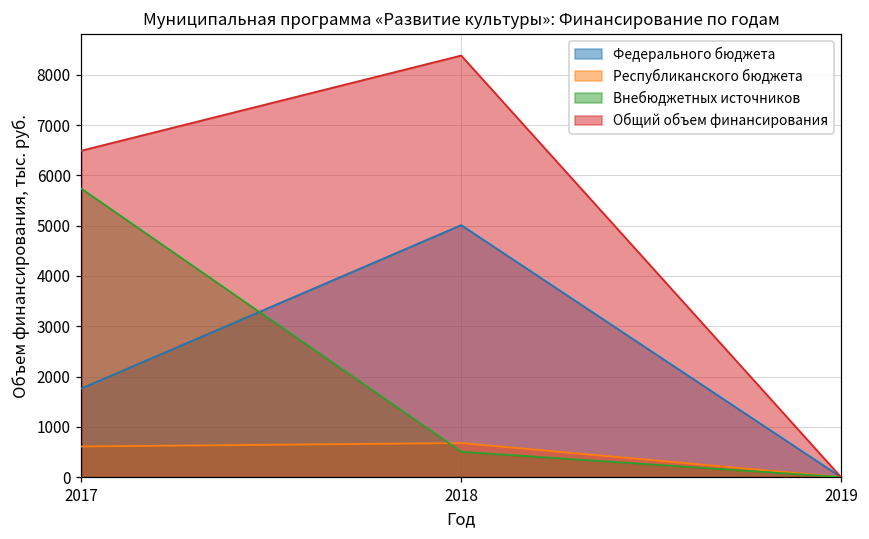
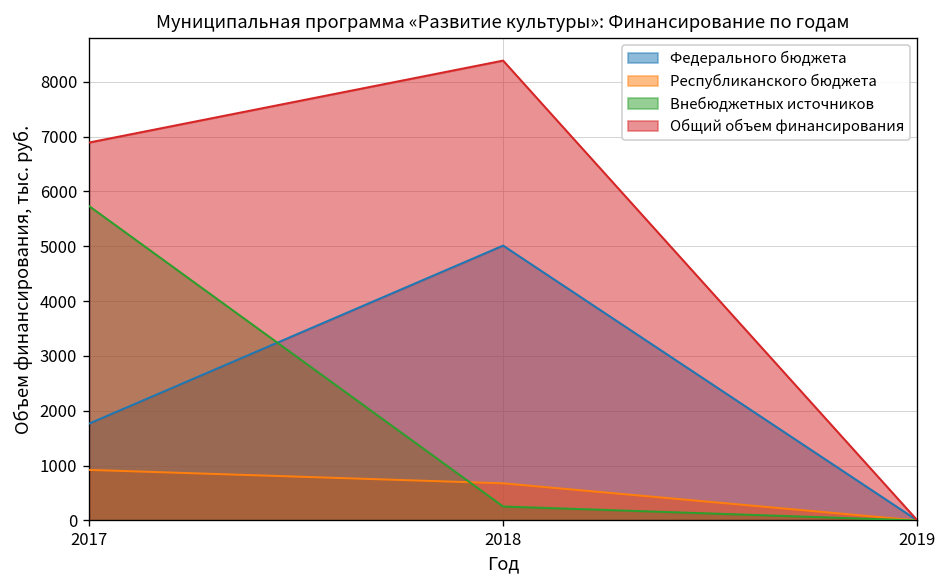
  {
    "Федерального бюджета": {
      "2017": 1800,
      "2018": 5000
    },
    "Республиканского бюджета": {
-     "2017": 600,
+     "2017": 900,
      "2018": 700
    },
    "Внебюджетных источников": {
      "2017": 5700,
-     "2018": 500
+     "2018": 300
    },
    "Общий объем финансирования": {
-     "2017": 6500,
+     "2017": 6900,
      "2018": 8400
    }
  }
